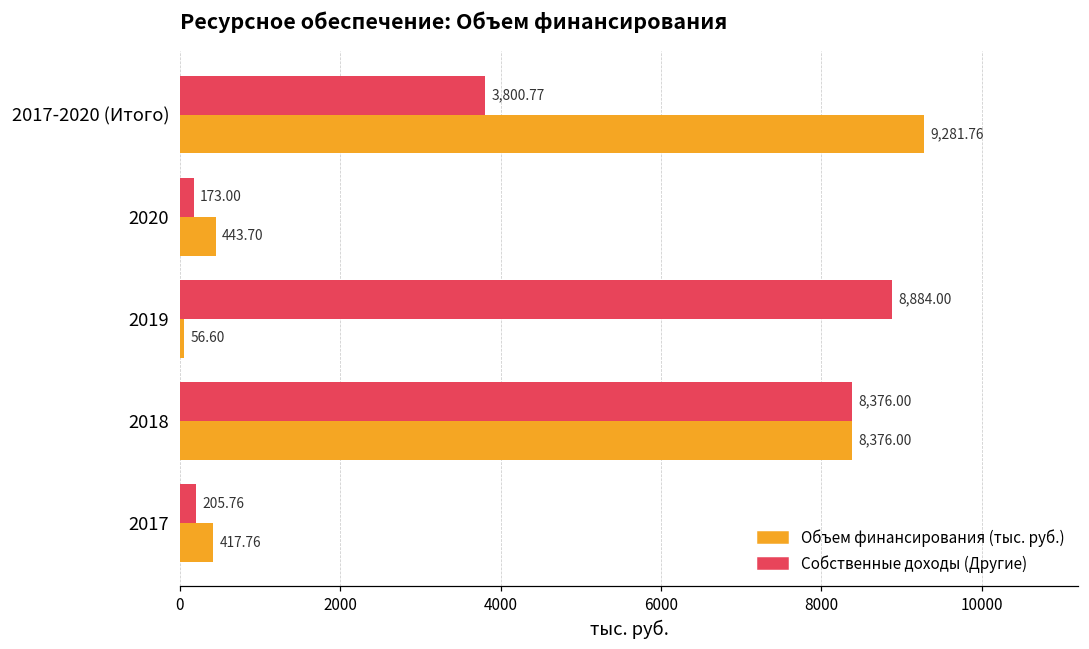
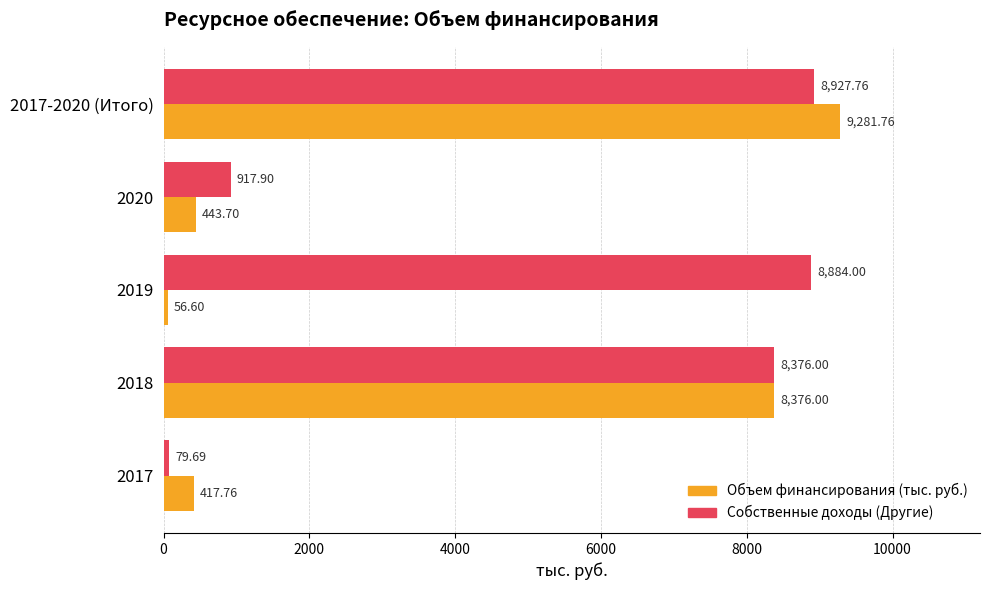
  {
    "Объем финансирования (тыс. руб.)": {
      "2017-2020 (Итого)": "9,281.76",
      "2020": "443.70",
      "2019": "56.60",
      "2018": "8,376.00",
      "2017": "417.76"
    },
    "Собственные доходы (Другие)": {
-     "2017-2020 (Итого)": "3,800.77",
-     "2020": "173.00",
+     "2017-2020 (Итого)": "8,927.76",
+     "2020": "917.90",
      "2019": "8,884.00",
      "2018": "8,376.00",
-     "2017": "205.76"
+     "2017": "79.69"
    }
  }
